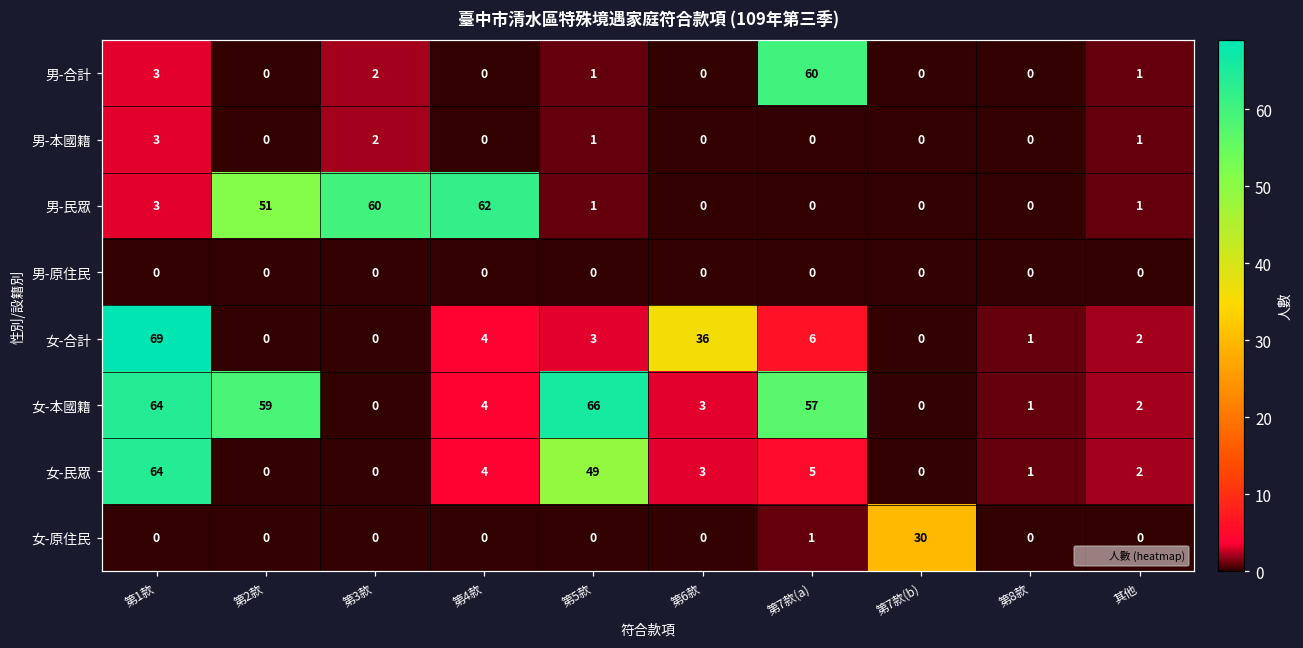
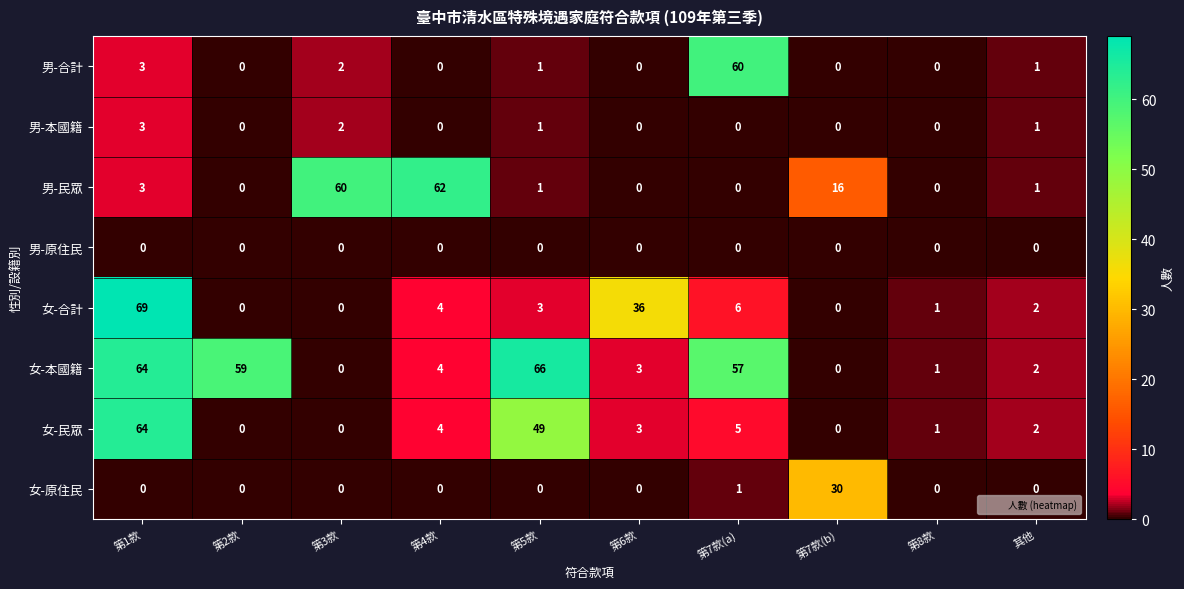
  {
    "男-合計": {
      "第1款": 3,
      "第2款": 0,
      "第3款": 2,
      "第4款": 0,
      "第5款": 1,
      "第6款": 0,
      "第7款(a)": 60,
      "第7款(b)": 0,
      "第8款": 0,
      "其他": 1
    },
    "男-本國籍": {
      "第1款": 3,
      "第2款": 0,
      "第3款": 2,
      "第4款": 0,
      "第5款": 1,
      "第6款": 0,
      "第7款(a)": 0,
      "第7款(b)": 0,
      "第8款": 0,
      "其他": 1
    },
    "男-民眾": {
      "第1款": 3,
-     "第2款": 51,
+     "第2款": 0,
      "第3款": 60,
      "第4款": 62,
      "第5款": 1,
      "第6款": 0,
      "第7款(a)": 0,
-     "第7款(b)": 0,
+     "第7款(b)": 16,
      "第8款": 0,
      "其他": 1
    },
    "男-原住民": {
      "第1款": 0,
      "第2款": 0,
      "第3款": 0,
      "第4款": 0,
      "第5款": 0,
      "第6款": 0,
      "第7款(a)": 0,
      "第7款(b)": 0,
      "第8款": 0,
      "其他": 0
    },
    "女-合計": {
      "第1款": 69,
      "第2款": 0,
      "第3款": 0,
      "第4款": 4,
      "第5款": 3,
      "第6款": 36,
      "第7款(a)": 6,
      "第7款(b)": 0,
      "第8款": 1,
      "其他": 2
    },
    "女-本國籍": {
      "第1款": 64,
      "第2款": 59,
      "第3款": 0,
      "第4款": 4,
      "第5款": 66,
      "第6款": 3,
      "第7款(a)": 57,
      "第7款(b)": 0,
      "第8款": 1,
      "其他": 2
    },
    "女-民眾": {
      "第1款": 64,
      "第2款": 0,
      "第3款": 0,
      "第4款": 4,
      "第5款": 49,
      "第6款": 3,
      "第7款(a)": 5,
      "第7款(b)": 0,
      "第8款": 1,
      "其他": 2
    },
    "女-原住民": {
      "第1款": 0,
      "第2款": 0,
      "第3款": 0,
      "第4款": 0,
      "第5款": 0,
      "第6款": 0,
      "第7款(a)": 1,
      "第7款(b)": 30,
      "第8款": 0,
      "其他": 0
    }
  }
